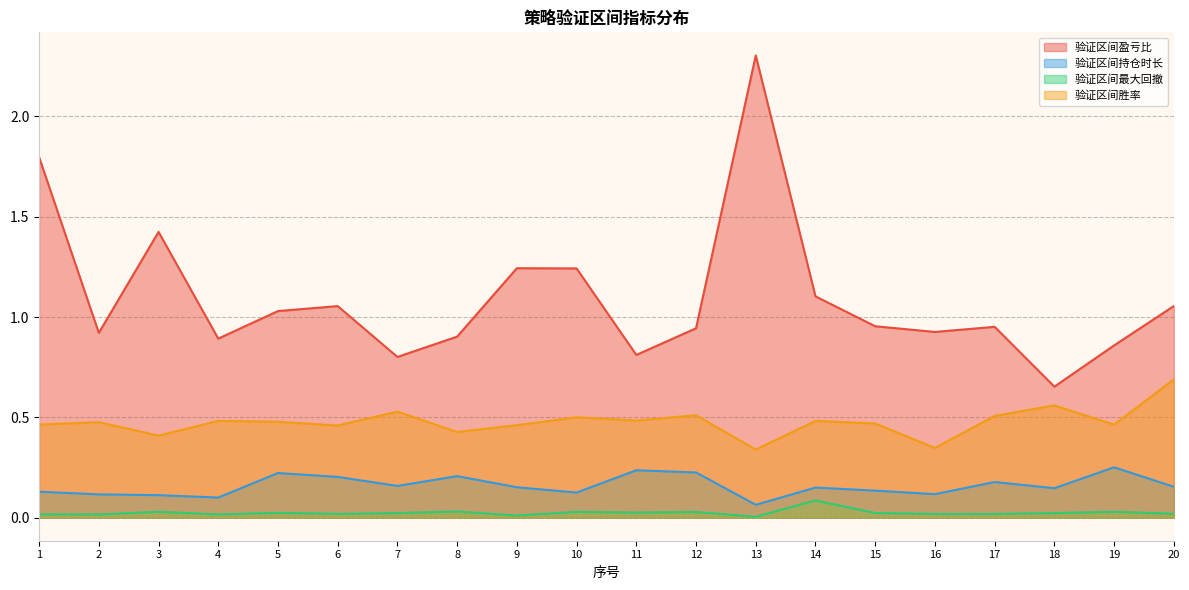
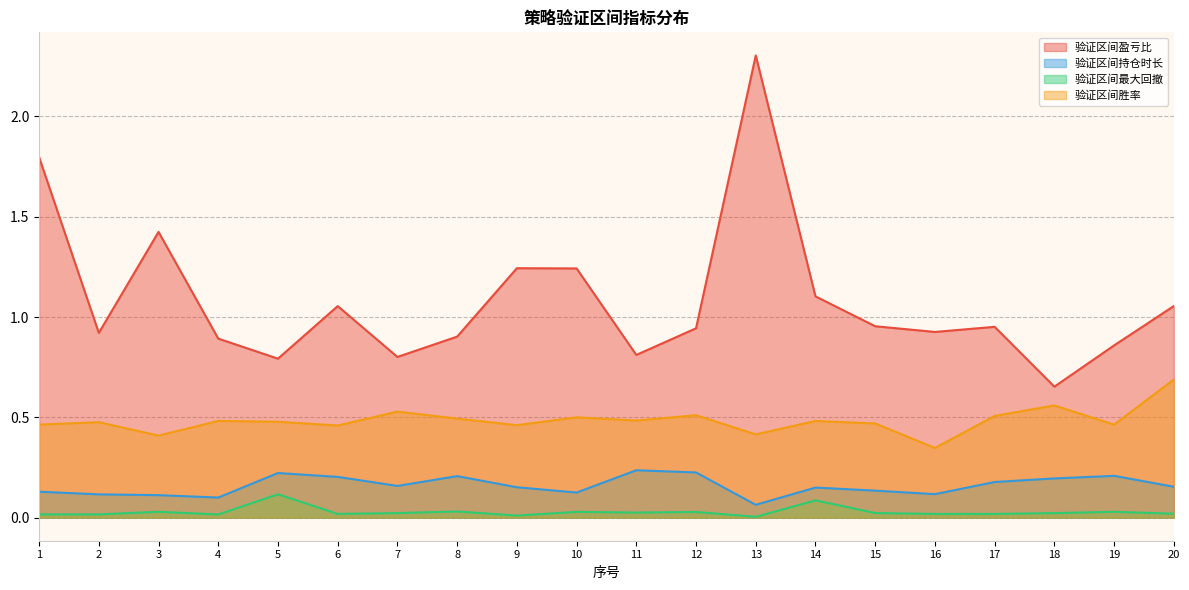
  {
    "验证区间盈亏比": {
      "1": 1.80,
      "2": 0.92,
      "3": 1.42,
      "4": 0.89,
-     "5": 1.03,
+     "5": 0.79,
      "6": 1.05,
      "7": 0.80,
      "8": 0.90,
      "9": 1.24,
      "10": 1.24,
      "11": 0.81,
      "12": 0.94,
      "13": 2.30,
      "14": 1.10,
      "15": 0.95,
      "16": 0.93,
      "17": 0.95,
      "18": 0.65,
      "19": 0.86,
      "20": 1.05
    },
    "验证区间持仓时长": {
      "1": 0.13,
      "2": 0.12,
      "3": 0.11,
      "4": 0.10,
      "5": 0.22,
      "6": 0.20,
      "7": 0.16,
      "8": 0.21,
      "9": 0.15,
      "10": 0.13,
      "11": 0.24,
      "12": 0.23,
      "13": 0.06,
      "14": 0.15,
      "15": 0.13,
      "16": 0.12,
      "17": 0.18,
-     "18": 0.15,
-     "19": 0.25,
+     "18": 0.20,
+     "19": 0.21,
      "20": 0.15
    },
    "验证区间最大回撤": {
      "1": 0.02,
      "2": 0.02,
      "3": 0.03,
      "4": 0.02,
-     "5": 0.02,
+     "5": 0.12,
      "6": 0.02,
      "7": 0.02,
      "8": 0.03,
      "9": 0.01,
      "10": 0.03,
      "11": 0.03,
      "12": 0.03,
      "13": 0.00,
      "14": 0.09,
      "15": 0.02,
      "16": 0.02,
      "17": 0.02,
      "18": 0.02,
      "19": 0.03,
      "20": 0.02
    },
    "验证区间胜率": {
      "1": 0.46,
      "2": 0.48,
      "3": 0.41,
      "4": 0.48,
      "5": 0.48,
      "6": 0.46,
      "7": 0.53,
-     "8": 0.43,
+     "8": 0.49,
      "9": 0.46,
      "10": 0.50,
      "11": 0.48,
      "12": 0.51,
-     "13": 0.34,
+     "13": 0.41,
      "14": 0.48,
      "15": 0.47,
      "16": 0.35,
      "17": 0.51,
      "18": 0.56,
      "19": 0.46,
      "20": 0.69
    }
  }
